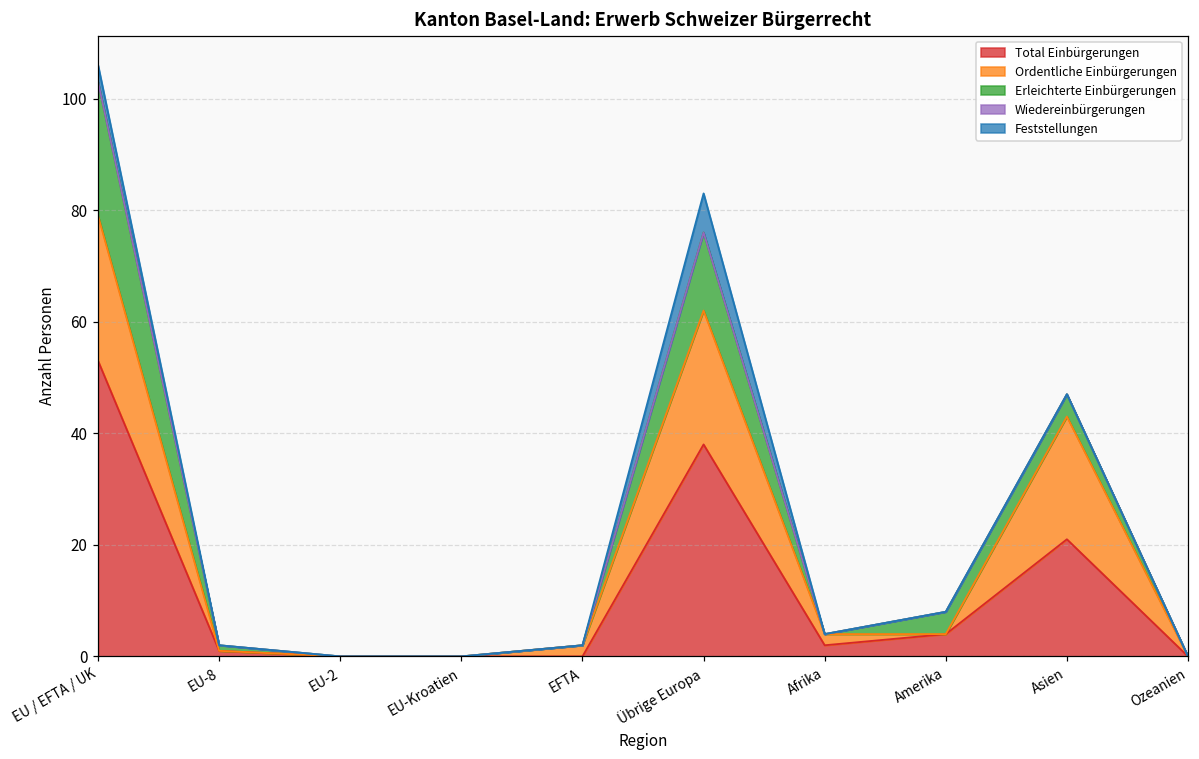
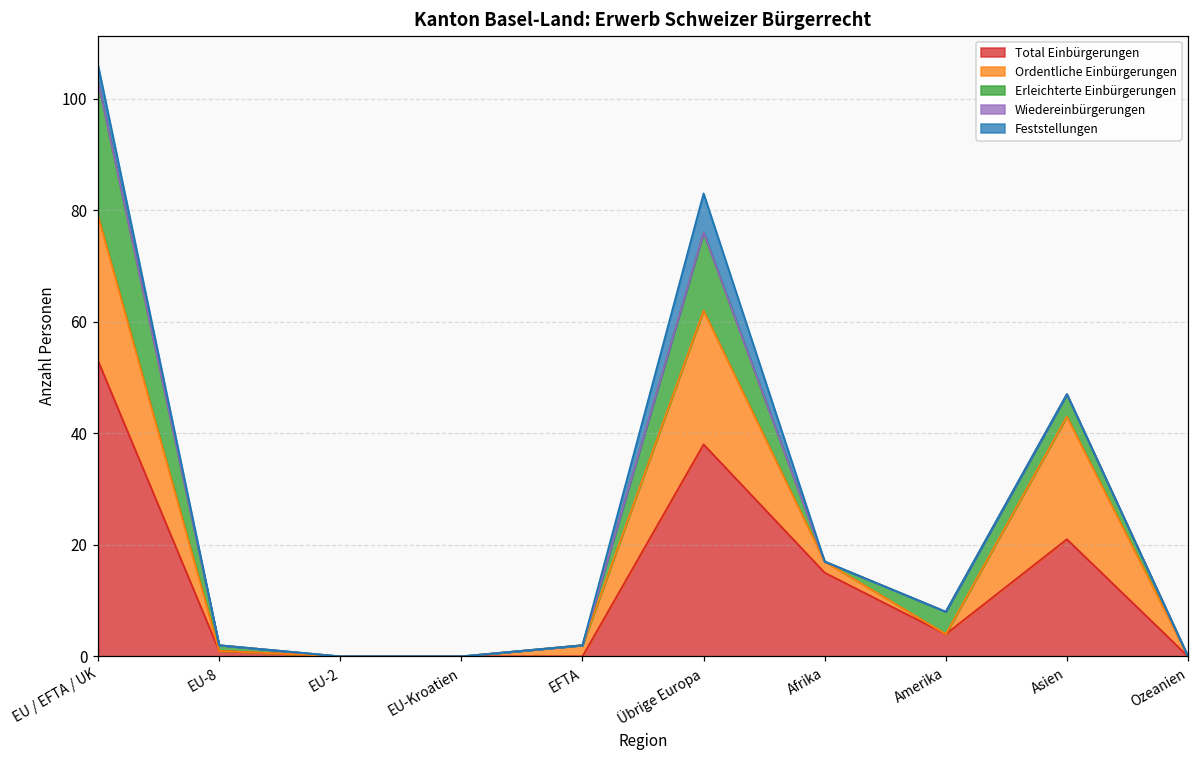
  {
    "Total Einbürgerungen": {
      "EU / EFTA / UK": 53,
      "EFTA": 0,
      "Übrige Europa": 38,
-     "Afrika": 2,
+     "Afrika": 15,
      "Asien": 21
    },
    "Ordentliche Einbürgerungen": {
      "EU / EFTA / UK": 26,
      "Übrige Europa": 24,
      "Asien": 22
    },
    "Feststellungen": {
      "EU / EFTA / UK": 3,
      "Übrige Europa": 7
    }
  }
